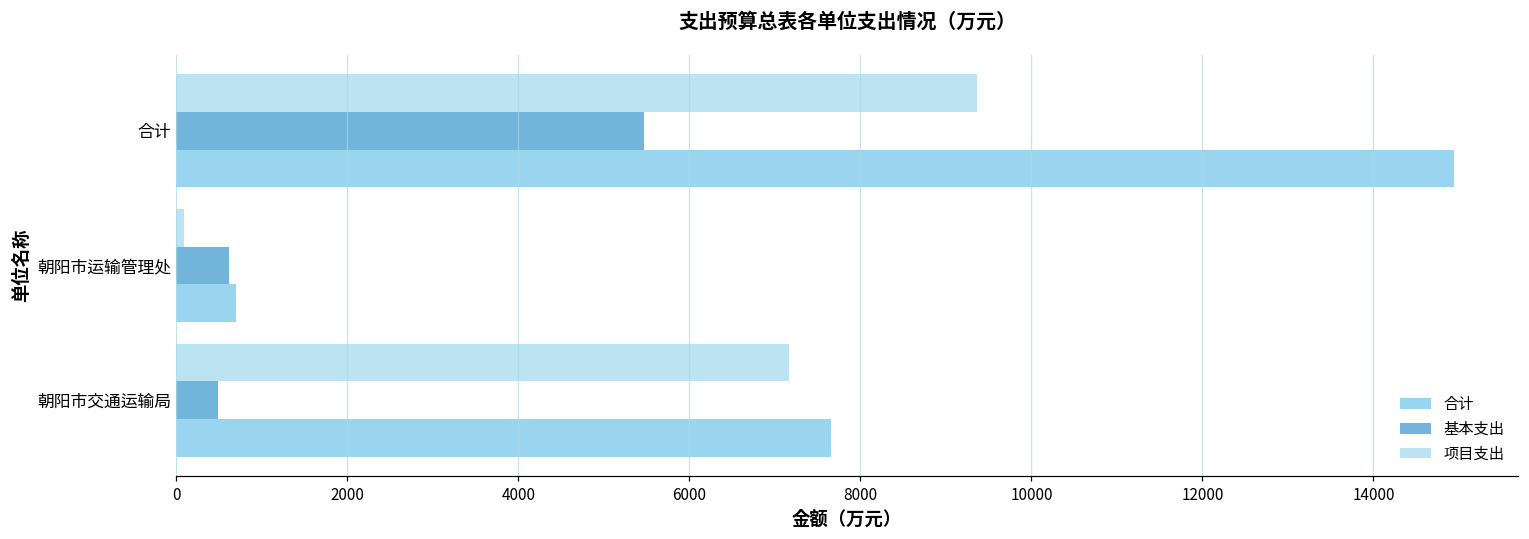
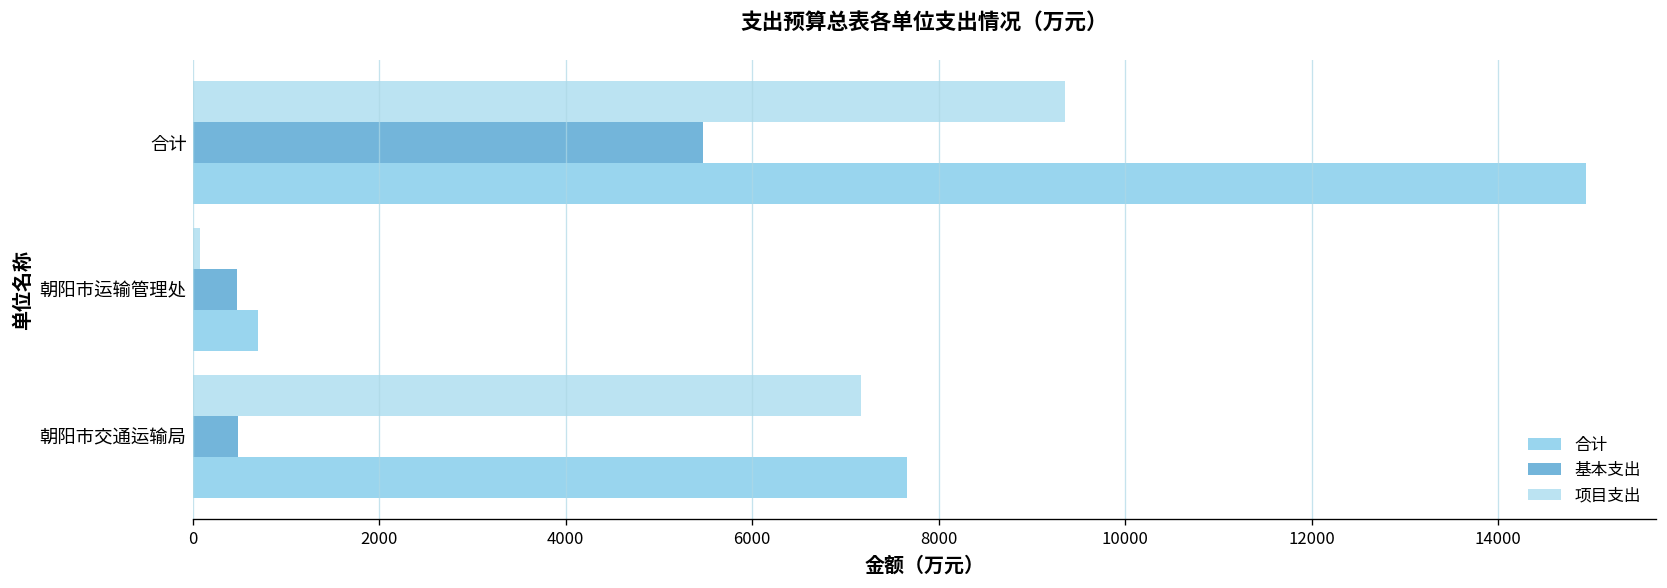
  {
    "基本支出": {
      "合计": 5500,
-     "朝阳市运输管理处": 600,
+     "朝阳市运输管理处": 500,
      "朝阳市交通运输局": 500
    }
  }
